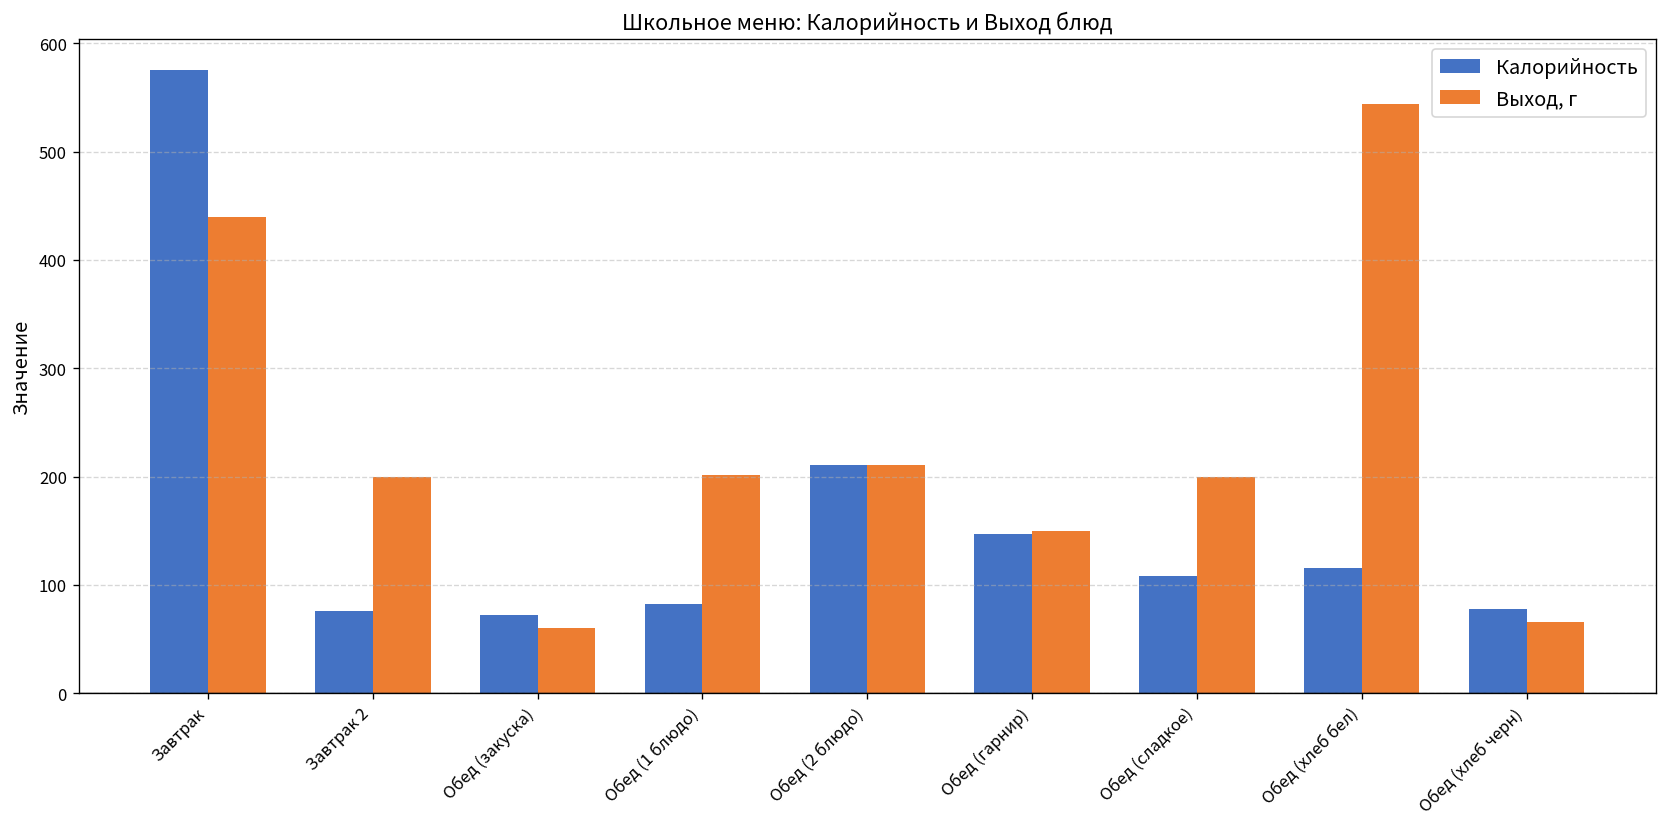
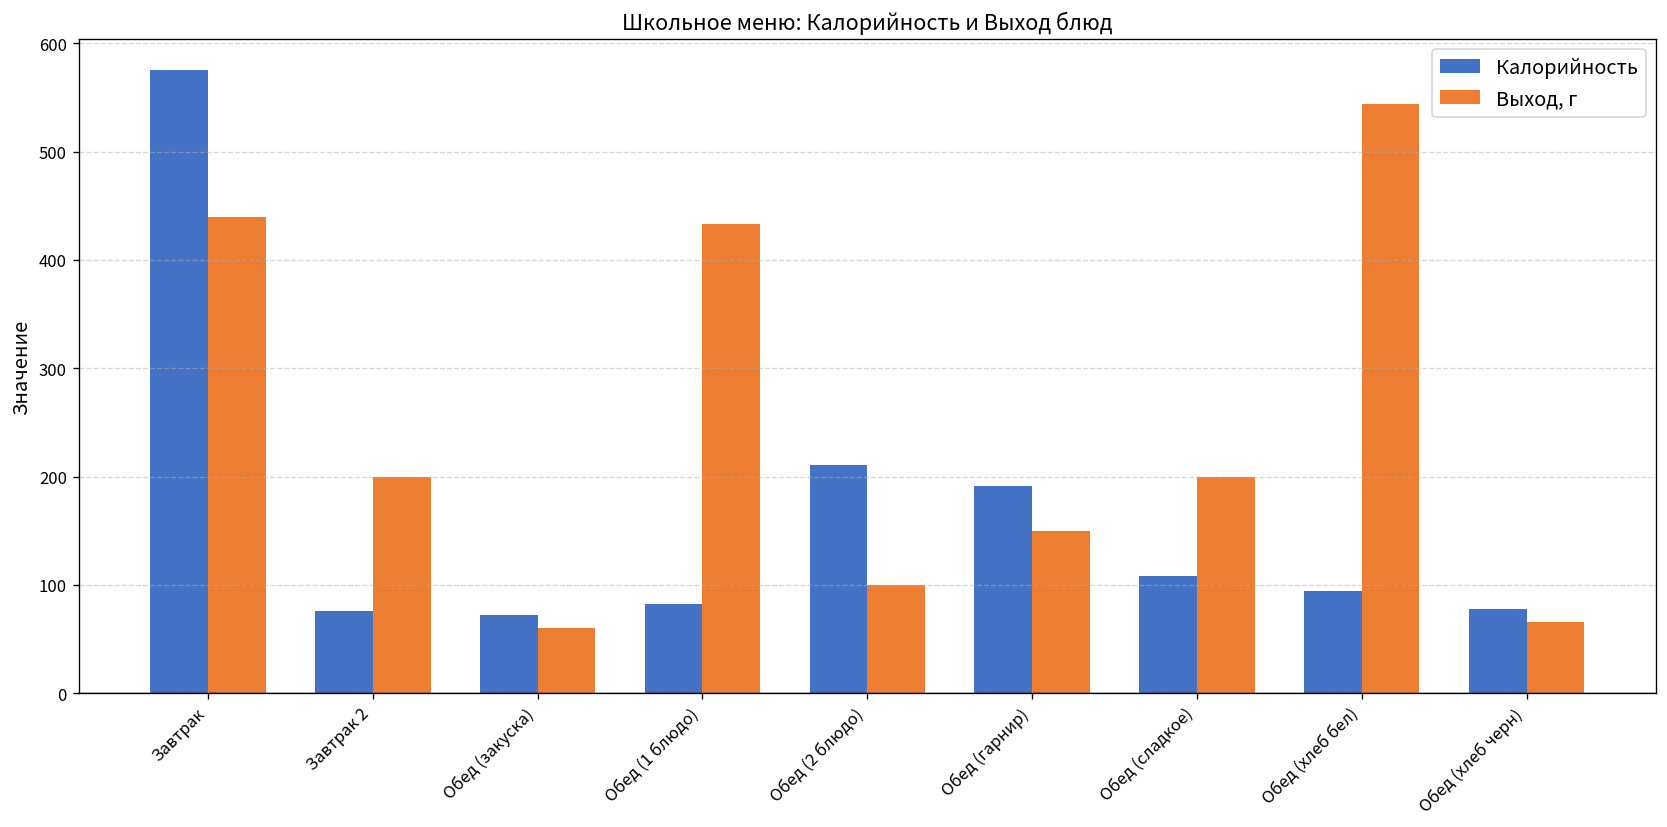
  {
    "Калорийность": {
      "Завтрак": 580,
      "Завтрак 2": 80,
      "Обед (закуска)": 70,
      "Обед (1 блюдо)": 80,
      "Обед (2 блюдо)": 210,
-     "Обед (гарнир)": 150,
+     "Обед (гарнир)": 190,
      "Обед (сладкое)": 110,
-     "Обед (хлеб бел)": 120,
+     "Обед (хлеб бел)": 90,
      "Обед (хлеб черн)": 80
    },
    "Выход, г": {
      "Завтрак": 440,
      "Завтрак 2": 200,
      "Обед (закуска)": 60,
-     "Обед (1 блюдо)": 200,
-     "Обед (2 блюдо)": 210,
+     "Обед (1 блюдо)": 430,
+     "Обед (2 блюдо)": 100,
      "Обед (гарнир)": 150,
      "Обед (сладкое)": 200,
      "Обед (хлеб бел)": 540,
      "Обед (хлеб черн)": 70
    }
  }
